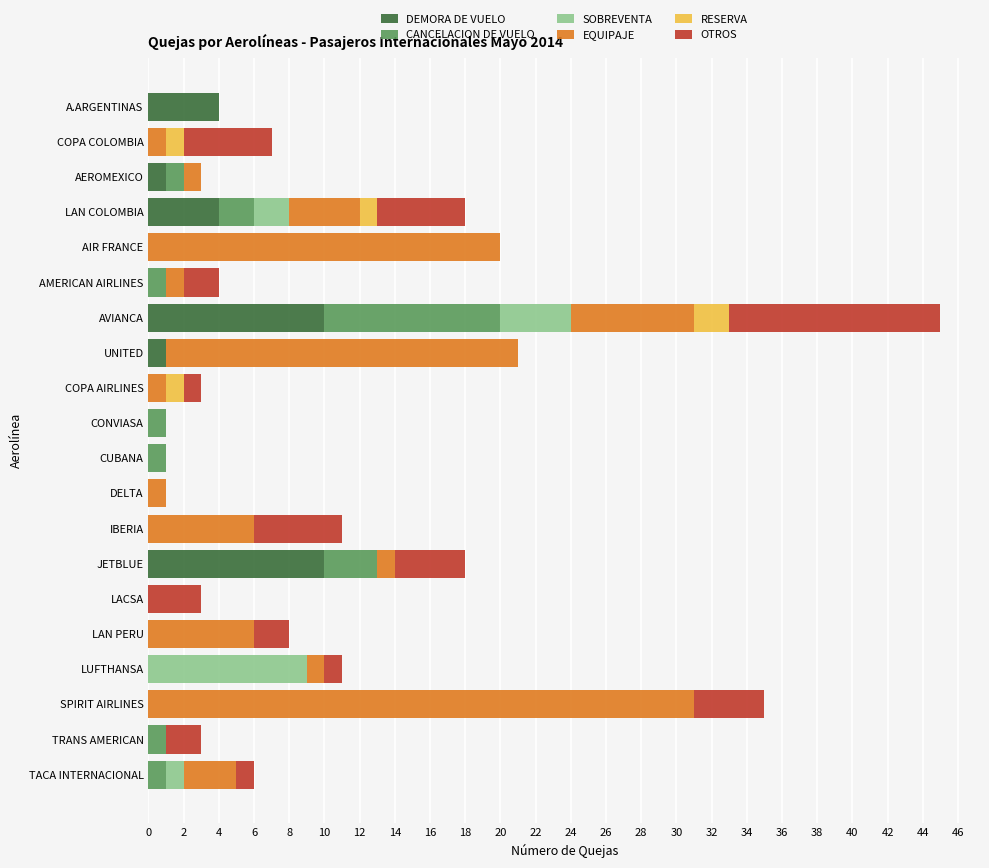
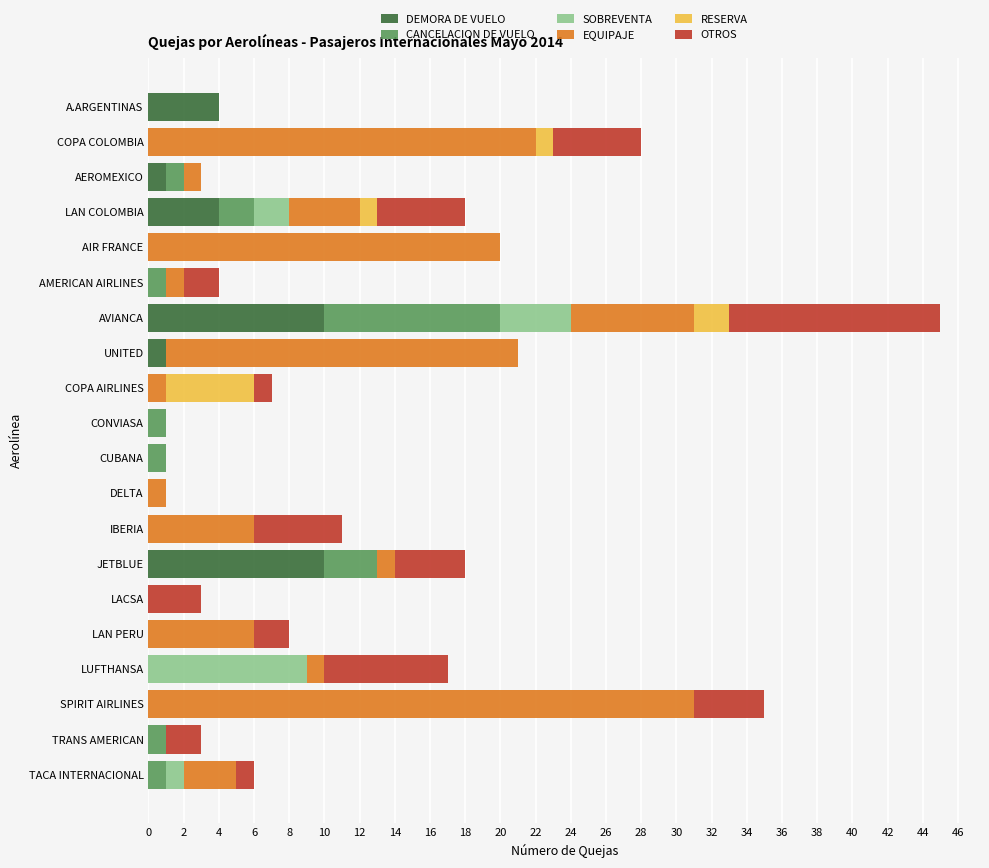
  {
    "DEMORA DE VUELO": {
      "A.ARGENTINAS": 4,
      "COPA COLOMBIA": 0,
      "AEROMEXICO": 1,
      "LAN COLOMBIA": 4,
      "AIR FRANCE": 0,
      "AMERICAN AIRLINES": 0,
      "AVIANCA": 10,
      "UNITED": 1,
      "COPA AIRLINES": 0,
      "CONVIASA": 0,
      "CUBANA": 0,
      "DELTA": 0,
      "IBERIA": 0,
      "JETBLUE": 10,
      "LACSA": 0,
      "LAN PERU": 0,
      "LUFTHANSA": 0,
      "SPIRIT AIRLINES": 0,
      "TRANS AMERICAN": 0,
      "TACA INTERNACIONAL": 0
    },
    "CANCELACION DE VUELO": {
      "A.ARGENTINAS": 0,
      "COPA COLOMBIA": 0,
      "AEROMEXICO": 1,
      "LAN COLOMBIA": 2,
      "AIR FRANCE": 0,
      "AMERICAN AIRLINES": 1,
      "AVIANCA": 10,
      "UNITED": 0,
      "COPA AIRLINES": 0,
      "CONVIASA": 1,
      "CUBANA": 1,
      "DELTA": 0,
      "IBERIA": 0,
      "JETBLUE": 3,
      "LACSA": 0,
      "LAN PERU": 0,
      "LUFTHANSA": 0,
      "SPIRIT AIRLINES": 0,
      "TRANS AMERICAN": 1,
      "TACA INTERNACIONAL": 1
    },
    "SOBREVENTA": {
      "A.ARGENTINAS": 0,
      "COPA COLOMBIA": 0,
      "AEROMEXICO": 0,
      "LAN COLOMBIA": 2,
      "AIR FRANCE": 0,
      "AMERICAN AIRLINES": 0,
      "AVIANCA": 4,
      "UNITED": 0,
      "COPA AIRLINES": 0,
      "CONVIASA": 0,
      "CUBANA": 0,
      "DELTA": 0,
      "IBERIA": 0,
      "JETBLUE": 0,
      "LACSA": 0,
      "LAN PERU": 0,
      "LUFTHANSA": 9,
      "SPIRIT AIRLINES": 0,
      "TRANS AMERICAN": 0,
      "TACA INTERNACIONAL": 1
    },
    "EQUIPAJE": {
      "A.ARGENTINAS": 0,
-     "COPA COLOMBIA": 1,
+     "COPA COLOMBIA": 22,
      "AEROMEXICO": 1,
      "LAN COLOMBIA": 4,
      "AIR FRANCE": 20,
      "AMERICAN AIRLINES": 1,
      "AVIANCA": 7,
      "UNITED": 20,
      "COPA AIRLINES": 1,
      "CONVIASA": 0,
      "CUBANA": 0,
      "DELTA": 1,
      "IBERIA": 6,
      "JETBLUE": 1,
      "LACSA": 0,
      "LAN PERU": 6,
      "LUFTHANSA": 1,
      "SPIRIT AIRLINES": 31,
      "TRANS AMERICAN": 0,
      "TACA INTERNACIONAL": 3
    },
    "RESERVA": {
      "A.ARGENTINAS": 0,
      "COPA COLOMBIA": 1,
      "AEROMEXICO": 0,
      "LAN COLOMBIA": 1,
      "AIR FRANCE": 0,
      "AMERICAN AIRLINES": 0,
      "AVIANCA": 2,
      "UNITED": 0,
-     "COPA AIRLINES": 1,
+     "COPA AIRLINES": 5,
      "CONVIASA": 0,
      "CUBANA": 0,
      "DELTA": 0,
      "IBERIA": 0,
      "JETBLUE": 0,
      "LACSA": 0,
      "LAN PERU": 0,
      "LUFTHANSA": 0,
      "SPIRIT AIRLINES": 0,
      "TRANS AMERICAN": 0,
      "TACA INTERNACIONAL": 0
    },
    "OTROS": {
      "A.ARGENTINAS": 0,
      "COPA COLOMBIA": 5,
      "AEROMEXICO": 0,
      "LAN COLOMBIA": 5,
      "AIR FRANCE": 0,
      "AMERICAN AIRLINES": 2,
      "AVIANCA": 12,
      "UNITED": 0,
      "COPA AIRLINES": 1,
      "CONVIASA": 0,
      "CUBANA": 0,
      "DELTA": 0,
      "IBERIA": 5,
      "JETBLUE": 4,
      "LACSA": 3,
      "LAN PERU": 2,
-     "LUFTHANSA": 1,
+     "LUFTHANSA": 7,
      "SPIRIT AIRLINES": 4,
      "TRANS AMERICAN": 2,
      "TACA INTERNACIONAL": 1
    }
  }
